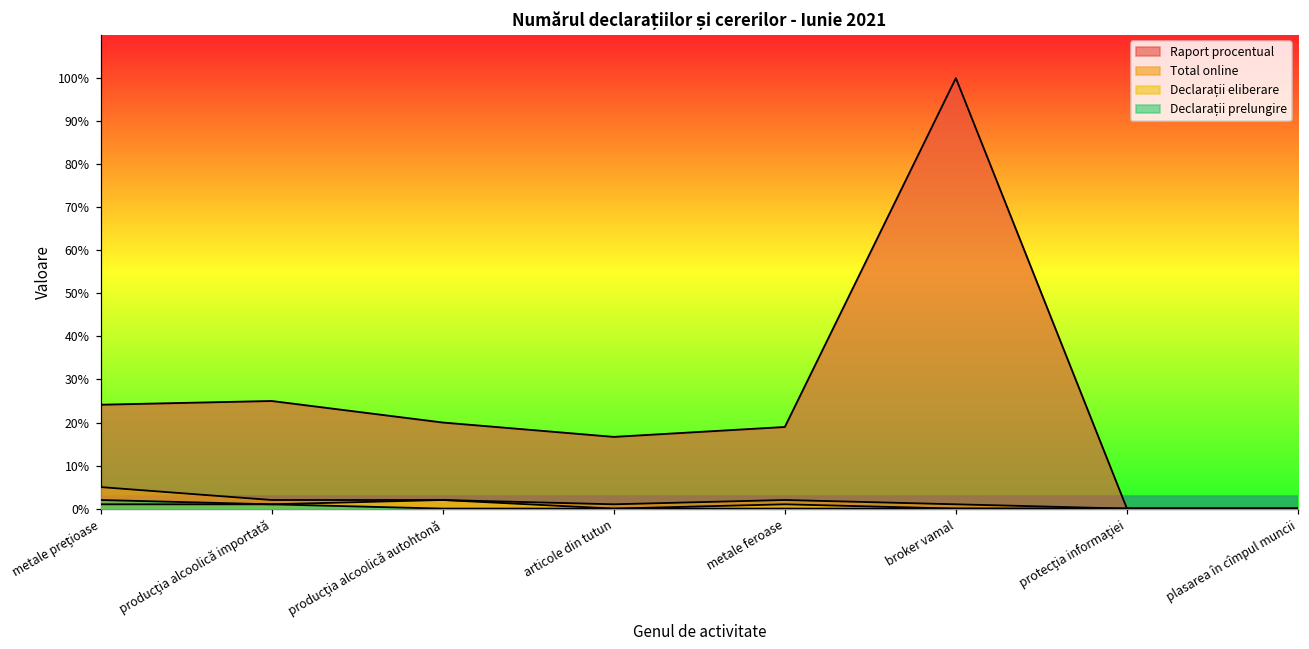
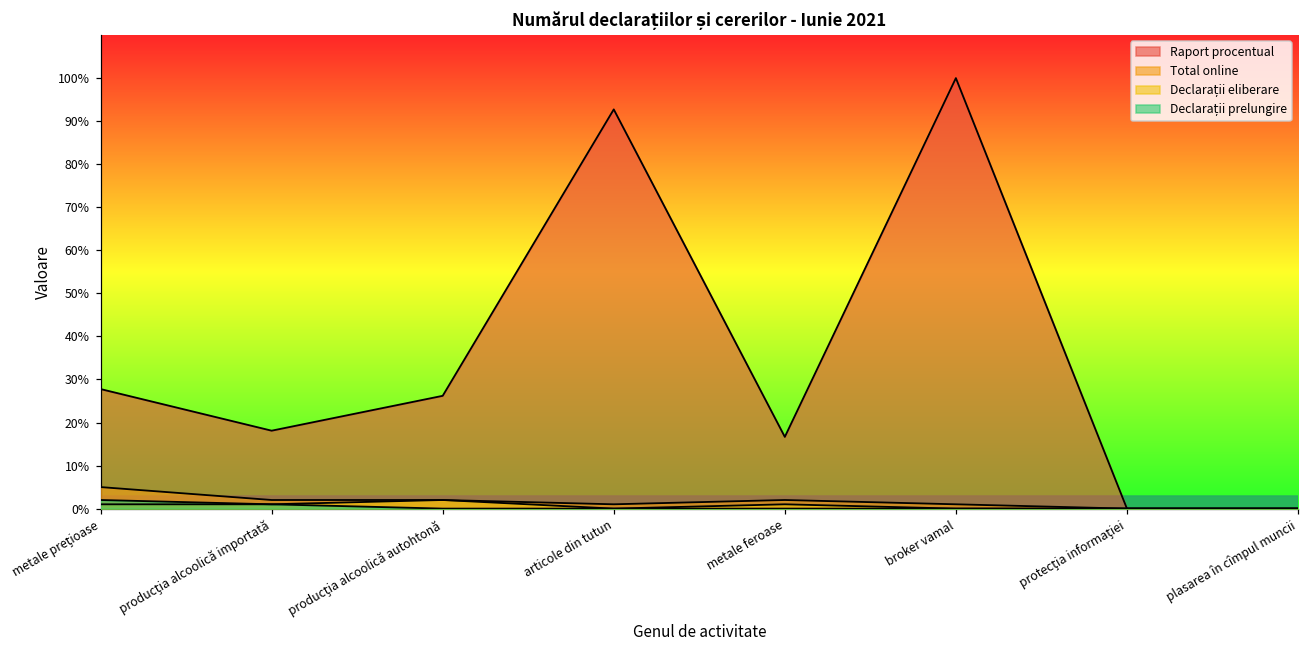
  {
    "Raport procentual": {
-     "metale preţioase": "24%",
-     "producţia alcoolică importată": "25%",
-     "producţia alcoolică autohtonă": "20%",
-     "articole din tutun": "17%",
-     "metale feroase": "19%",
+     "metale preţioase": "28%",
+     "producţia alcoolică importată": "18%",
+     "producţia alcoolică autohtonă": "26%",
+     "articole din tutun": "93%",
+     "metale feroase": "17%",
      "broker vamal": "100%"
    }
  }
